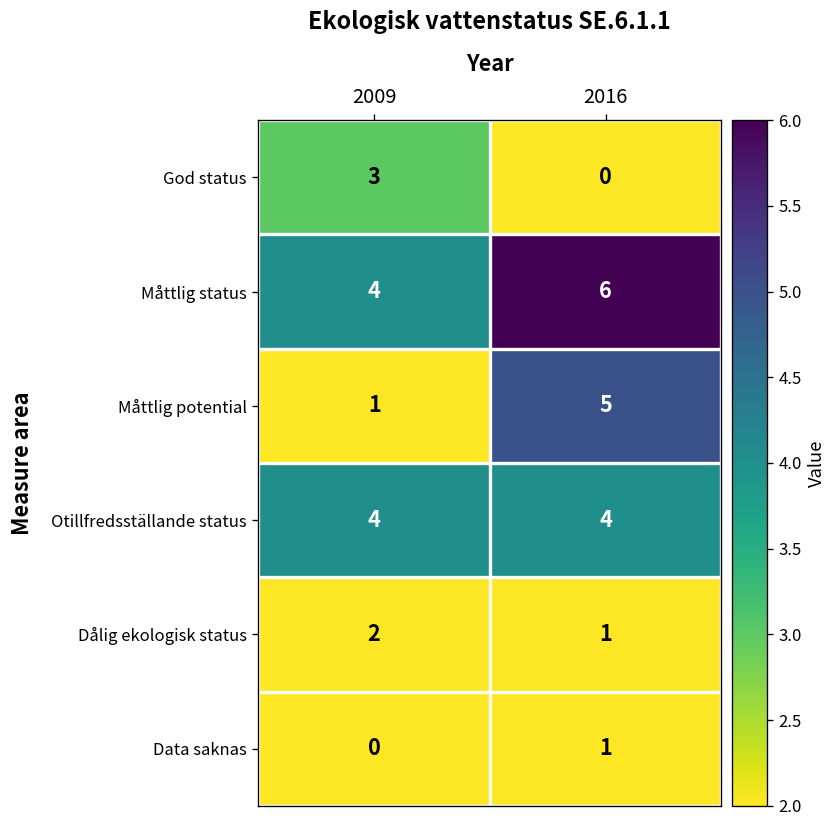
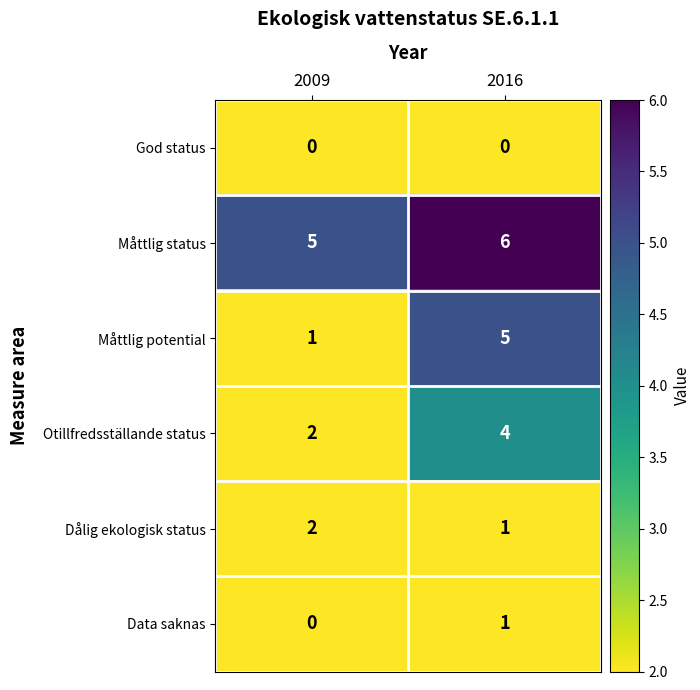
  {
    "God status": {
-     "2009": 3,
+     "2009": 0,
      "2016": 0
    },
    "Måttlig status": {
-     "2009": 4,
+     "2009": 5,
      "2016": 6
    },
    "Måttlig potential": {
      "2009": 1,
      "2016": 5
    },
    "Otillfredsställande status": {
-     "2009": 4,
+     "2009": 2,
      "2016": 4
    },
    "Dålig ekologisk status": {
      "2009": 2,
      "2016": 1
    },
    "Data saknas": {
      "2009": 0,
      "2016": 1
    }
  }
